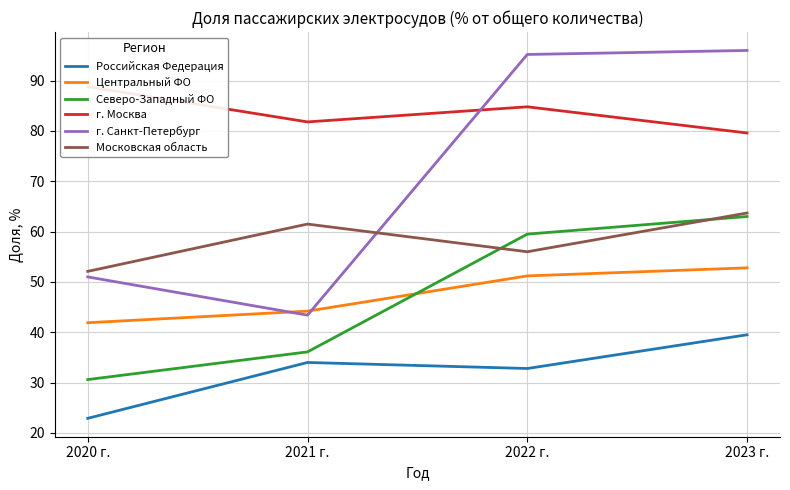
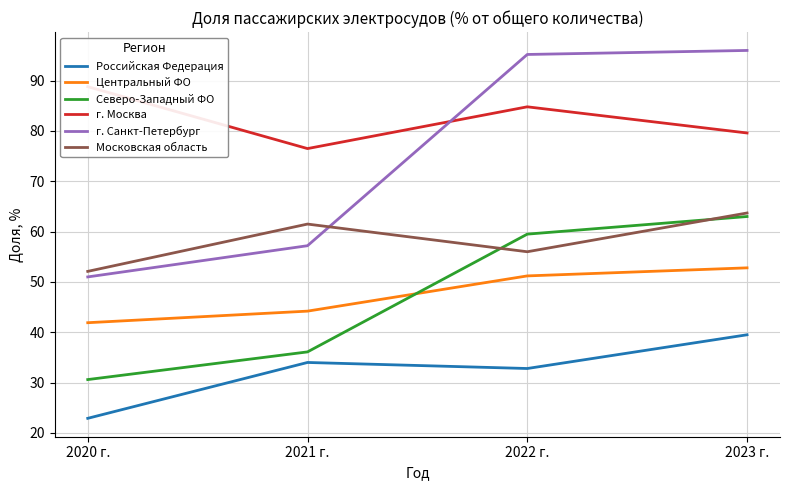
  {
    "Российская Федерация": {
      "2020 г.": 23,
      "2021 г.": 34,
      "2022 г.": 33,
      "2023 г.": 40
    },
    "Центральный ФО": {
      "2020 г.": 42,
      "2021 г.": 44,
      "2022 г.": 51,
      "2023 г.": 53
    },
    "Северо-Западный ФО": {
      "2020 г.": 31,
      "2021 г.": 36,
      "2022 г.": 60,
      "2023 г.": 63
    },
    "г. Москва": {
-     "2021 г.": 82,
+     "2021 г.": 77,
      "2022 г.": 85,
      "2023 г.": 80
    },
    "г. Санкт-Петербург": {
      "2020 г.": 51,
-     "2021 г.": 43,
+     "2021 г.": 57,
      "2022 г.": 95,
      "2023 г.": 96
    },
    "Московская область": {
      "2020 г.": 52,
      "2021 г.": 62,
      "2022 г.": 56,
      "2023 г.": 64
    }
  }
